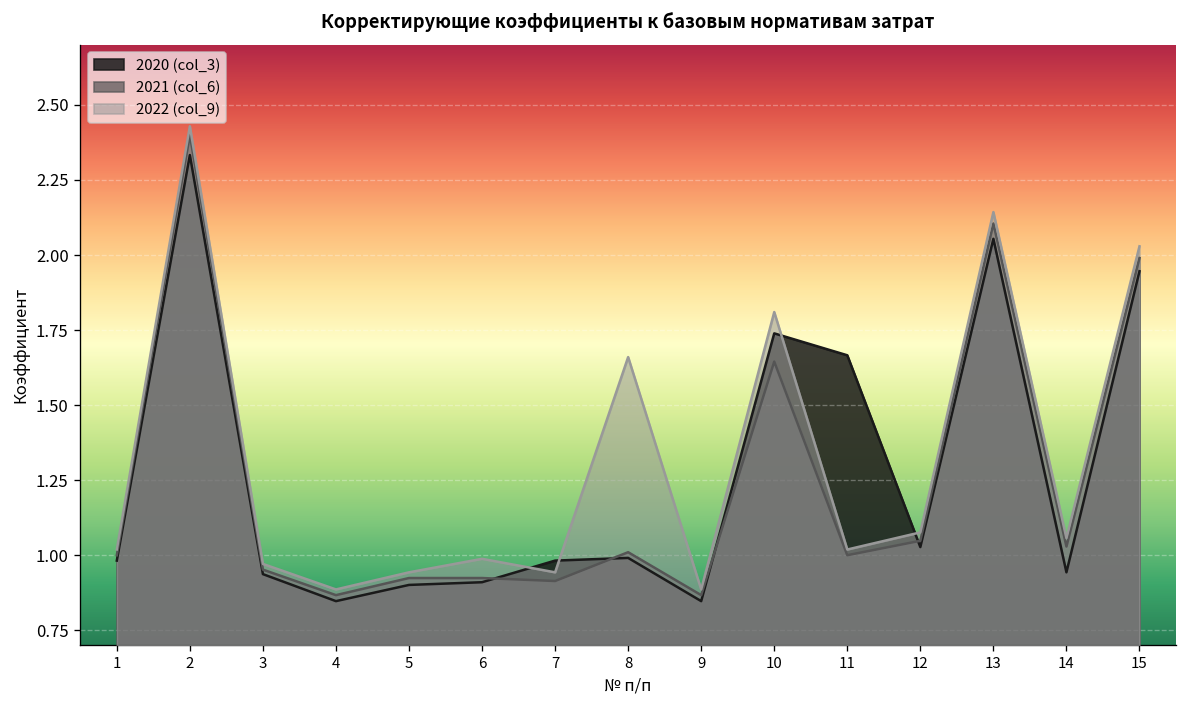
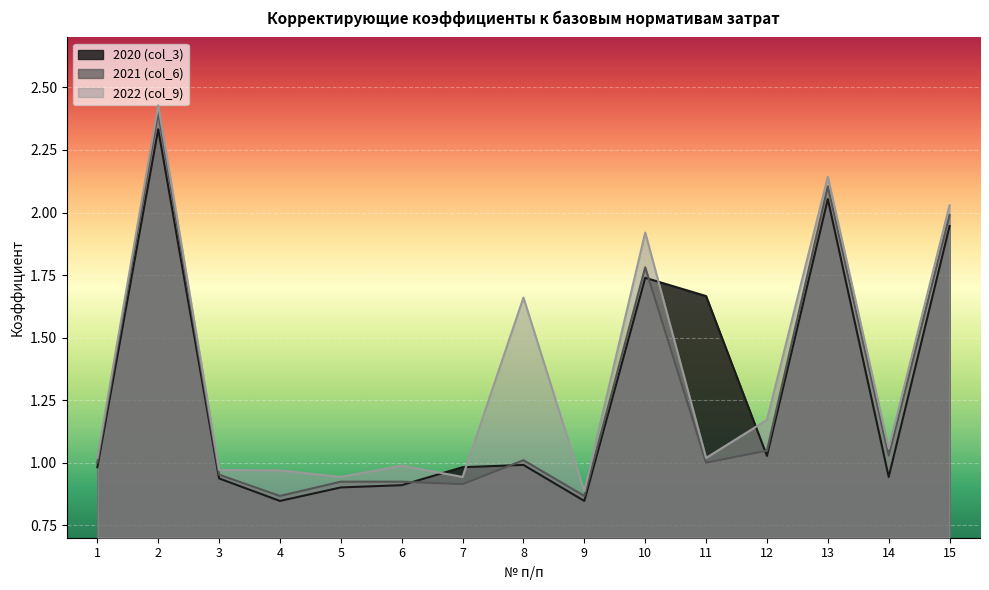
  {
    "2020 (col_3)": {
      "1": 0.98,
      "2": 2.33,
      "3": 0.94,
      "4": 0.85,
      "5": 0.90,
      "6": 0.91,
      "7": 0.98,
      "8": 0.99,
      "9": 0.85,
      "10": 1.74,
      "11": 1.67,
      "12": 1.03,
      "13": 2.05,
      "14": 0.94,
      "15": 1.95
    },
    "2021 (col_6)": {
      "1": 1.00,
      "2": 2.40,
      "3": 0.95,
      "4": 0.87,
      "5": 0.92,
      "6": 0.92,
      "7": 0.91,
      "8": 1.01,
      "9": 0.87,
-     "10": 1.65,
+     "10": 1.78,
      "11": 1.00,
      "12": 1.05,
      "13": 2.11,
      "14": 1.03,
      "15": 1.99
    },
    "2022 (col_9)": {
      "1": 1.02,
      "3": 0.97,
-     "4": 0.89,
+     "4": 0.97,
      "5": 0.94,
      "6": 0.99,
      "7": 0.94,
      "8": 1.66,
      "9": 0.89,
-     "10": 1.81,
+     "10": 1.92,
      "11": 1.02,
-     "12": 1.08,
+     "12": 1.17,
      "13": 2.14,
      "14": 1.06,
      "15": 2.03
    }
  }
